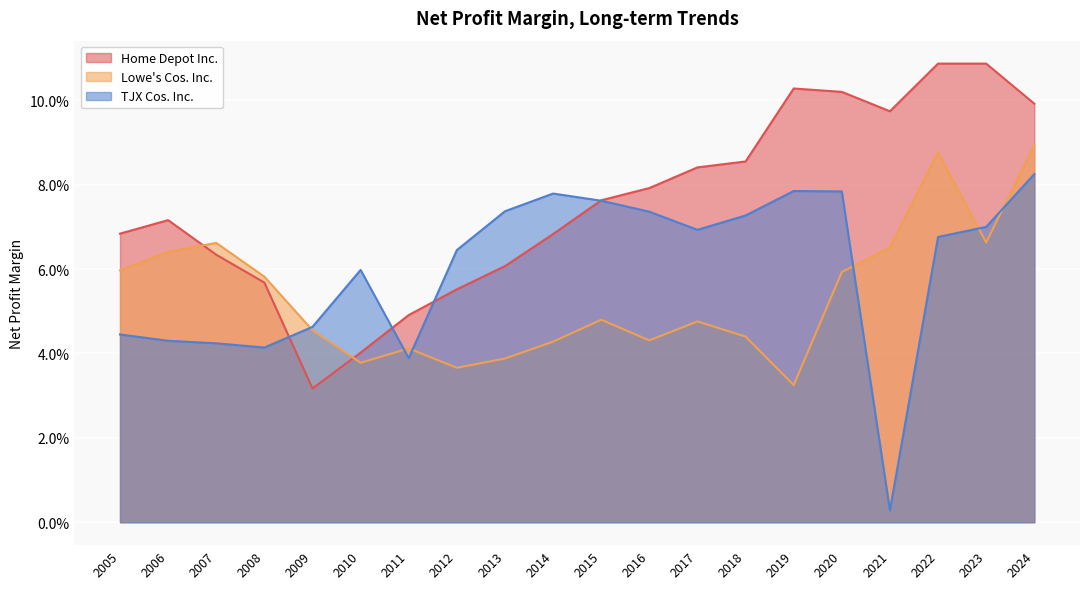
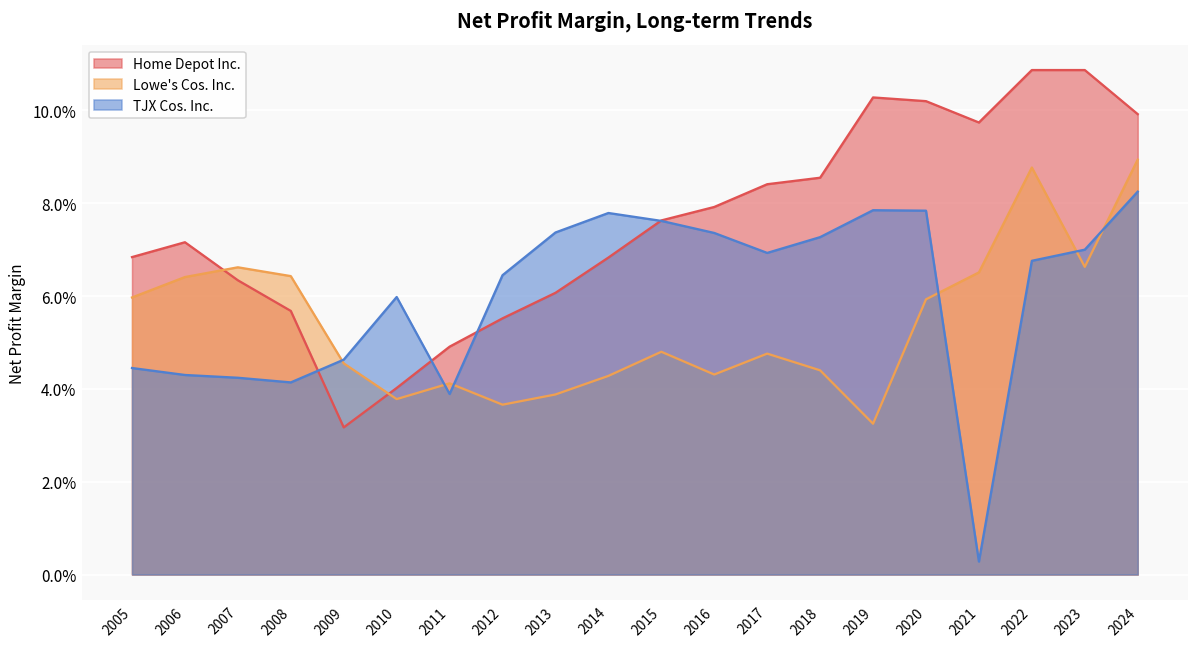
  {
    "Home Depot Inc.": {
      "2005": "6.8%",
      "2006": "7.2%",
      "2007": "6.3%",
      "2008": "5.7%",
      "2009": "3.2%",
      "2010": "4.0%",
      "2011": "4.9%",
      "2012": "5.5%",
      "2013": "6.1%",
      "2014": "6.8%",
      "2016": "7.9%",
      "2017": "8.4%",
      "2018": "8.6%",
      "2019": "10.3%",
      "2020": "10.2%",
      "2021": "9.7%",
      "2022": "10.9%",
      "2023": "10.9%",
      "2024": "9.9%"
    },
    "Lowe's Cos. Inc.": {
      "2005": "6.0%",
      "2006": "6.4%",
      "2007": "6.6%",
-     "2008": "5.8%",
+     "2008": "6.4%",
      "2009": "4.6%",
      "2010": "3.8%",
      "2011": "4.1%",
      "2012": "3.7%",
      "2013": "3.9%",
      "2014": "4.3%",
      "2015": "4.8%",
      "2016": "4.3%",
      "2017": "4.8%",
      "2018": "4.4%",
      "2019": "3.3%",
      "2020": "5.9%",
      "2021": "6.5%",
      "2022": "8.8%",
      "2023": "6.6%",
      "2024": "8.9%"
    },
    "TJX Cos. Inc.": {
      "2005": "4.5%",
      "2006": "4.3%",
      "2007": "4.2%",
      "2008": "4.1%",
      "2009": "4.6%",
      "2010": "6.0%",
      "2011": "3.9%",
      "2012": "6.5%",
      "2013": "7.4%",
      "2014": "7.8%",
      "2016": "7.4%",
      "2017": "6.9%",
      "2018": "7.3%",
      "2019": "7.9%",
      "2020": "7.8%",
      "2021": "0.3%",
      "2022": "6.8%",
      "2023": "7.0%",
      "2024": "8.3%"
    }
  }
